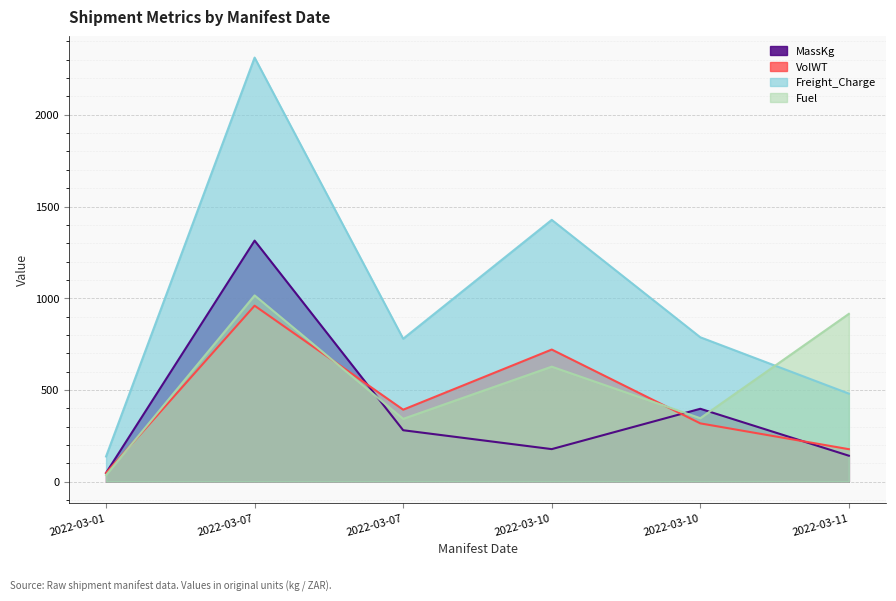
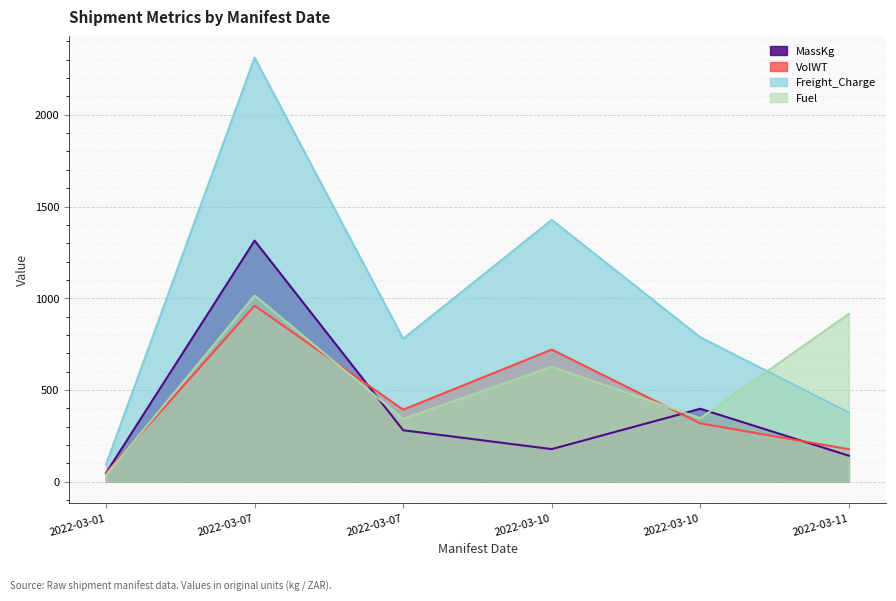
  {
    "MassKg": {
      "2022-03-11": 140
    },
    "VolWT": {
      "2022-03-11": 180
    },
    "Freight_Charge": {
-     "2022-03-01": 140,
-     "2022-03-11": 480
+     "2022-03-01": 90,
+     "2022-03-11": 380
    },
    "Fuel": {
      "2022-03-11": 910
    }
  }
